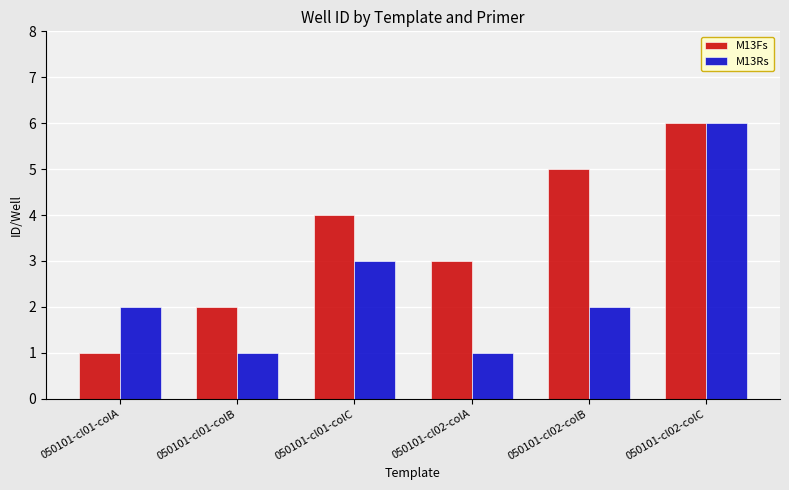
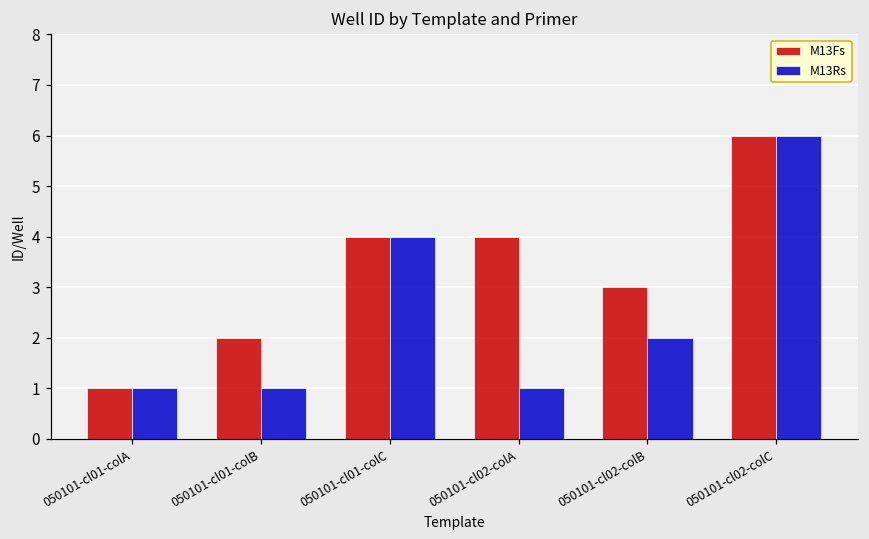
  {
    "M13Fs": {
      "050101-cl01-colA": 1,
      "050101-cl01-colB": 2,
      "050101-cl01-colC": 4,
-     "050101-cl02-colA": 3,
-     "050101-cl02-colB": 5,
+     "050101-cl02-colA": 4,
+     "050101-cl02-colB": 3,
      "050101-cl02-colC": 6
    },
    "M13Rs": {
-     "050101-cl01-colA": 2,
+     "050101-cl01-colA": 1,
      "050101-cl01-colB": 1,
-     "050101-cl01-colC": 3,
+     "050101-cl01-colC": 4,
      "050101-cl02-colA": 1,
      "050101-cl02-colB": 2,
      "050101-cl02-colC": 6
    }
  }
